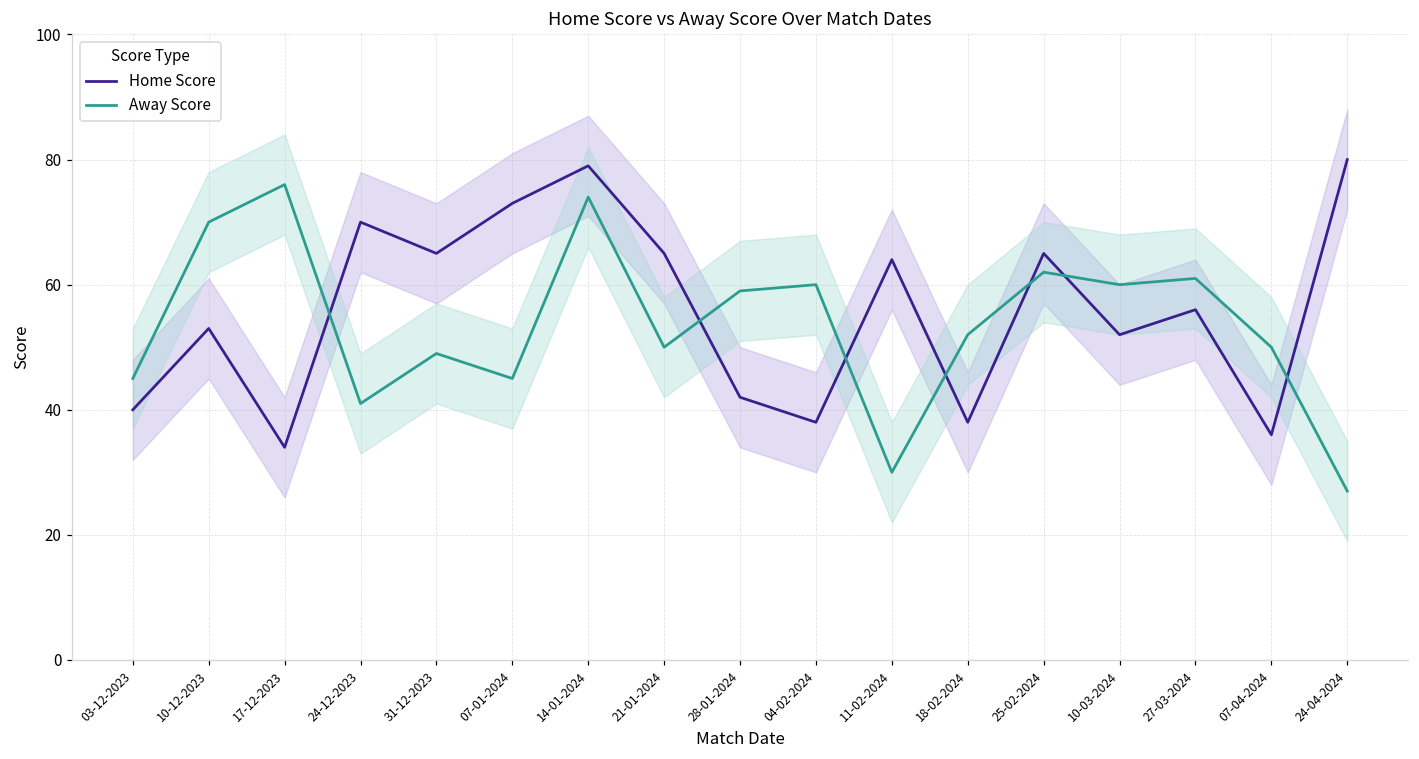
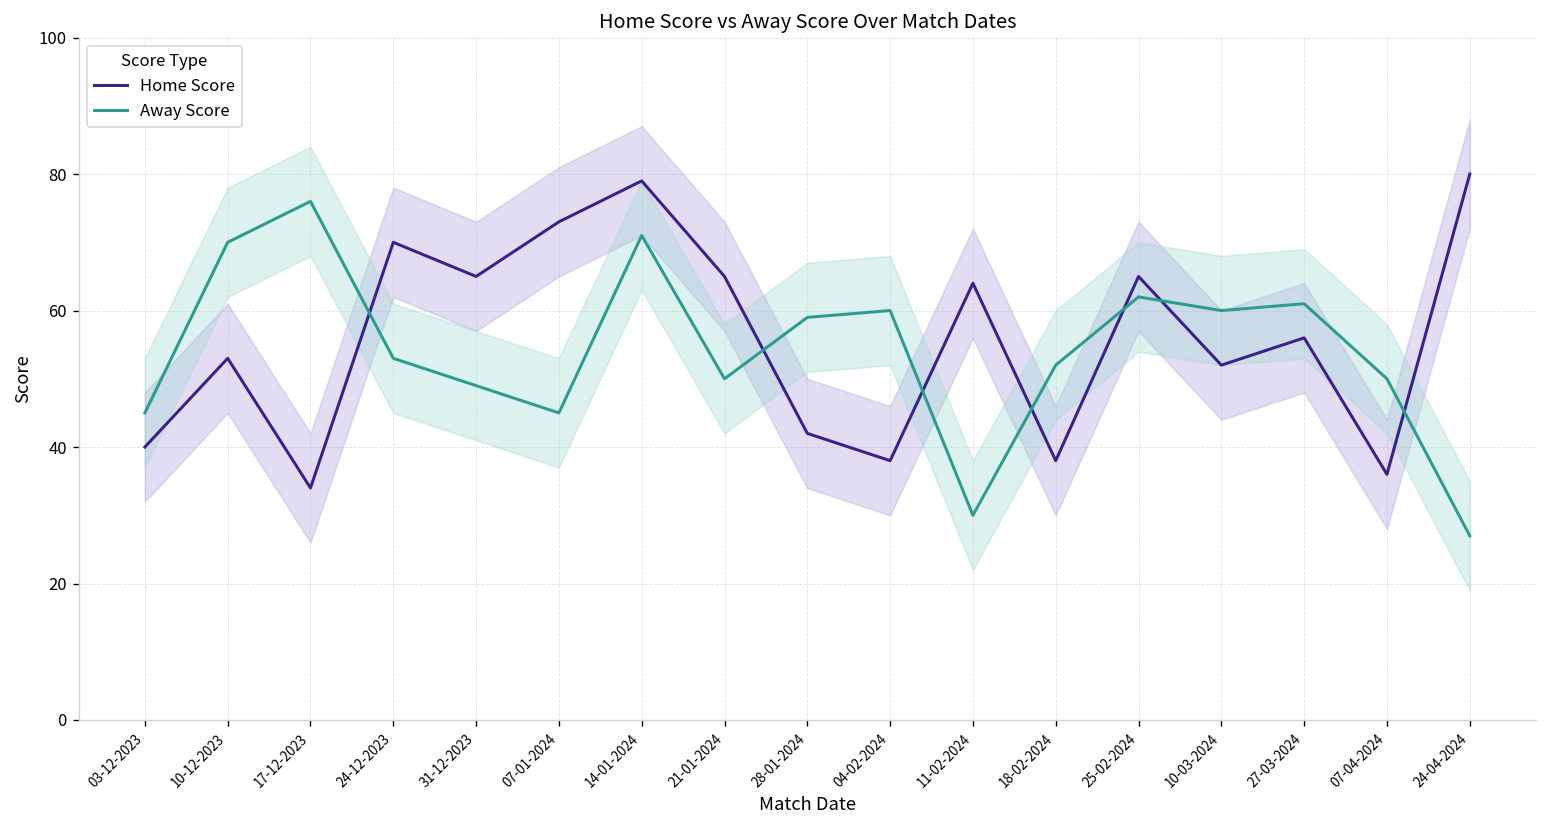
  {
    "Home Score": {
      "03-12-2023": 40,
      "10-12-2023": 53,
      "17-12-2023": 34,
      "24-12-2023": 70,
      "31-12-2023": 65,
      "07-01-2024": 73,
      "21-01-2024": 65,
      "28-01-2024": 42,
      "04-02-2024": 38,
      "11-02-2024": 64,
      "18-02-2024": 38,
      "25-02-2024": 65,
      "10-03-2024": 52,
      "27-03-2024": 56,
      "07-04-2024": 36,
      "24-04-2024": 80
    },
    "Away Score": {
      "03-12-2023": 45,
      "10-12-2023": 70,
      "17-12-2023": 76,
-     "24-12-2023": 41,
+     "24-12-2023": 53,
      "31-12-2023": 49,
      "07-01-2024": 45,
-     "14-01-2024": 74,
+     "14-01-2024": 71,
      "21-01-2024": 50,
      "28-01-2024": 59,
      "04-02-2024": 60,
      "11-02-2024": 30,
      "18-02-2024": 52,
      "25-02-2024": 62,
      "27-03-2024": 61,
      "07-04-2024": 50,
      "24-04-2024": 27
    }
  }
